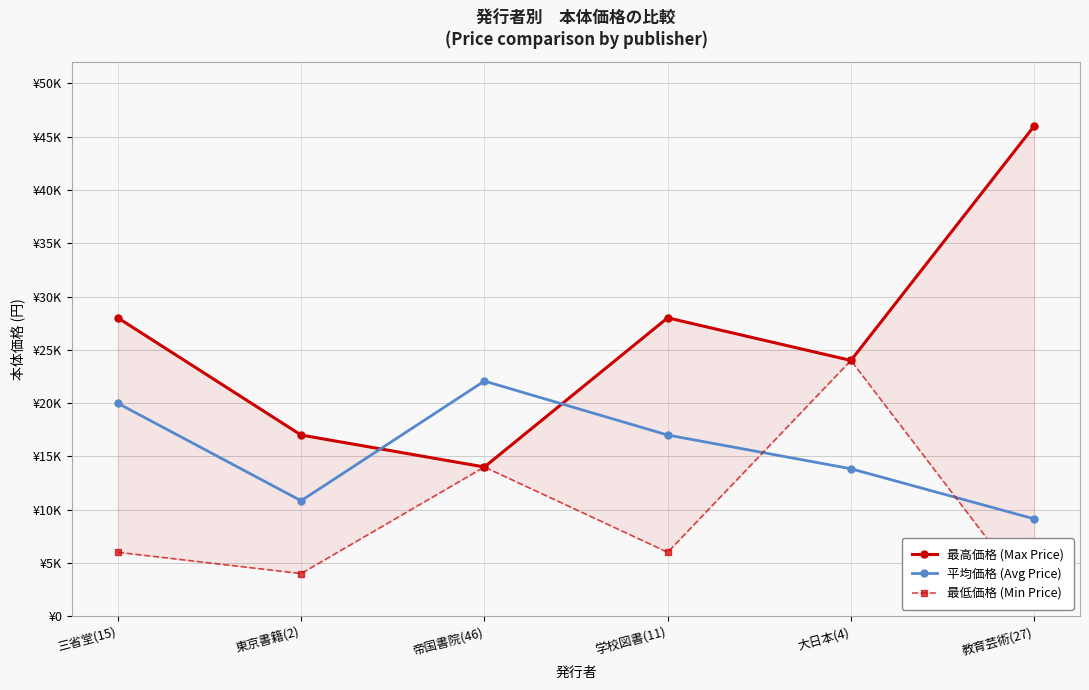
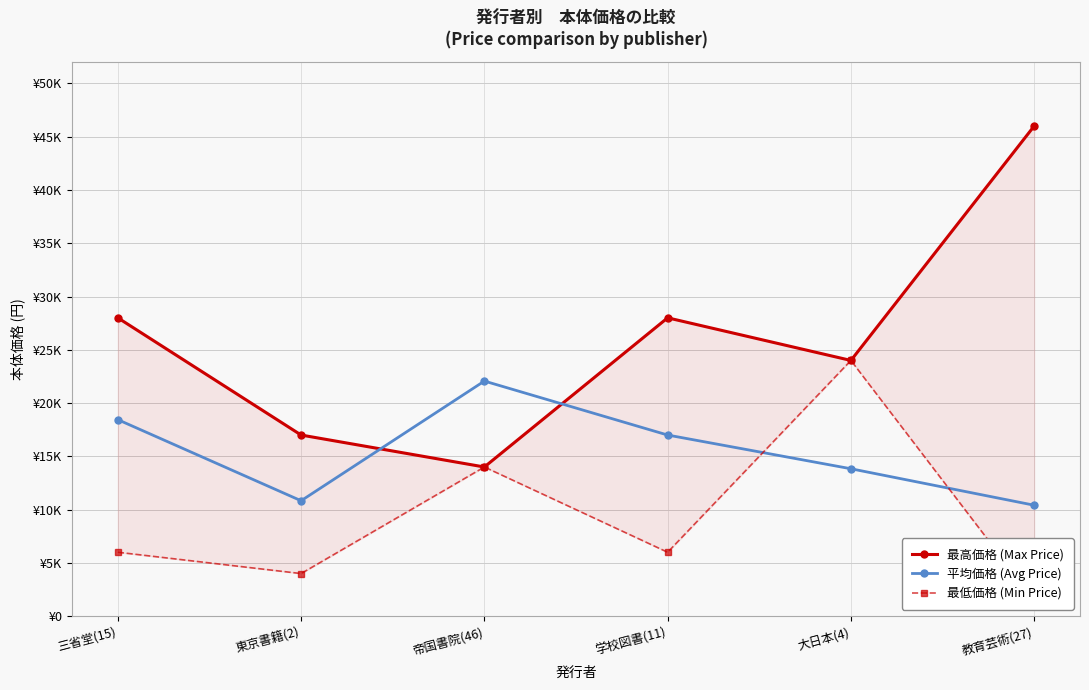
  {
    "平均価格 (Avg Price)": {
-     "三省堂(15)": "¥20000",
+     "三省堂(15)": "¥18400",
      "東京書籍(2)": "¥10800",
      "帝国書院(46)": "¥22100",
      "学校図書(11)": "¥17000",
      "大日本(4)": "¥13800",
-     "教育芸術(27)": "¥9100"
+     "教育芸術(27)": "¥10400"
    }
  }
